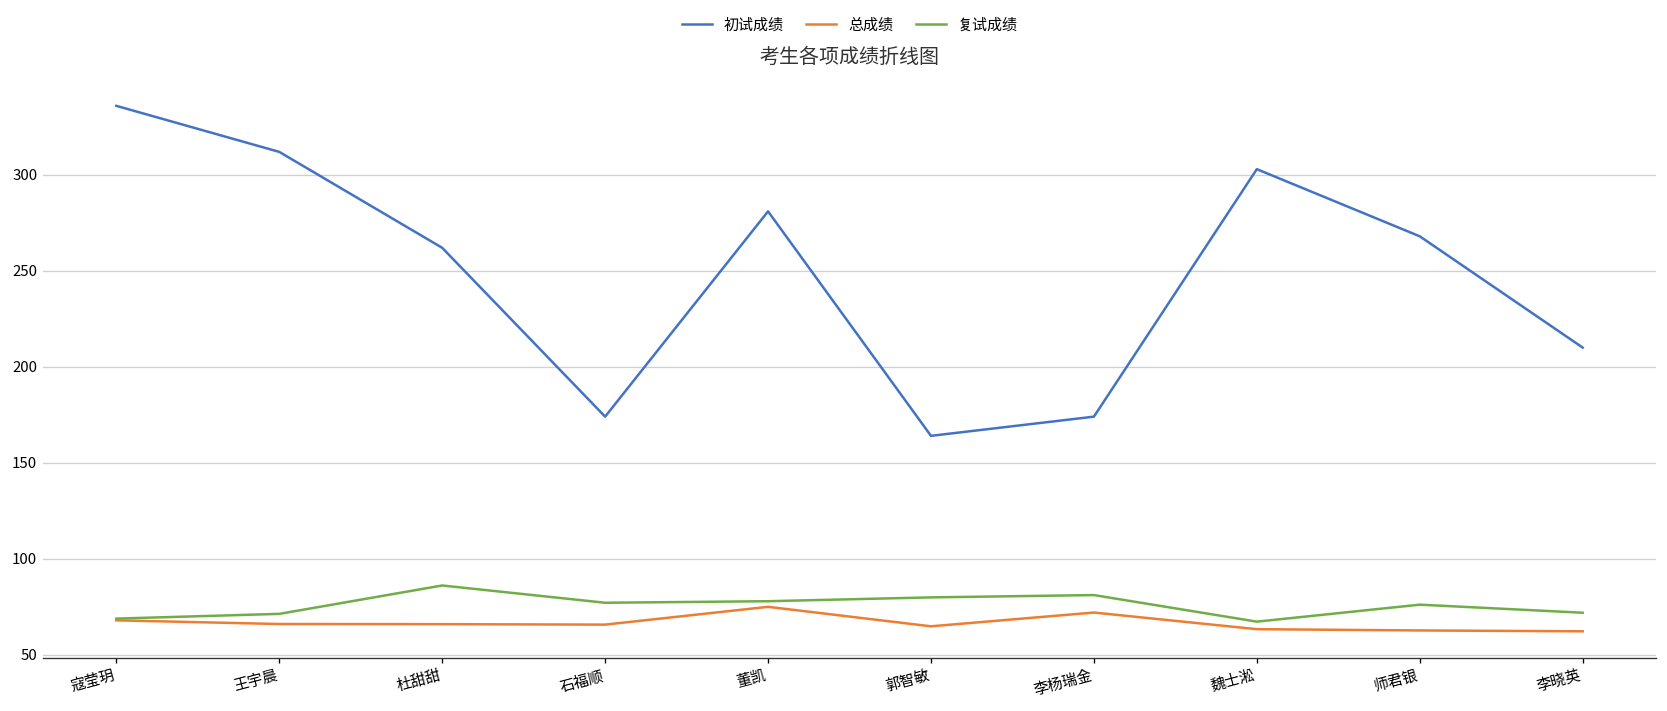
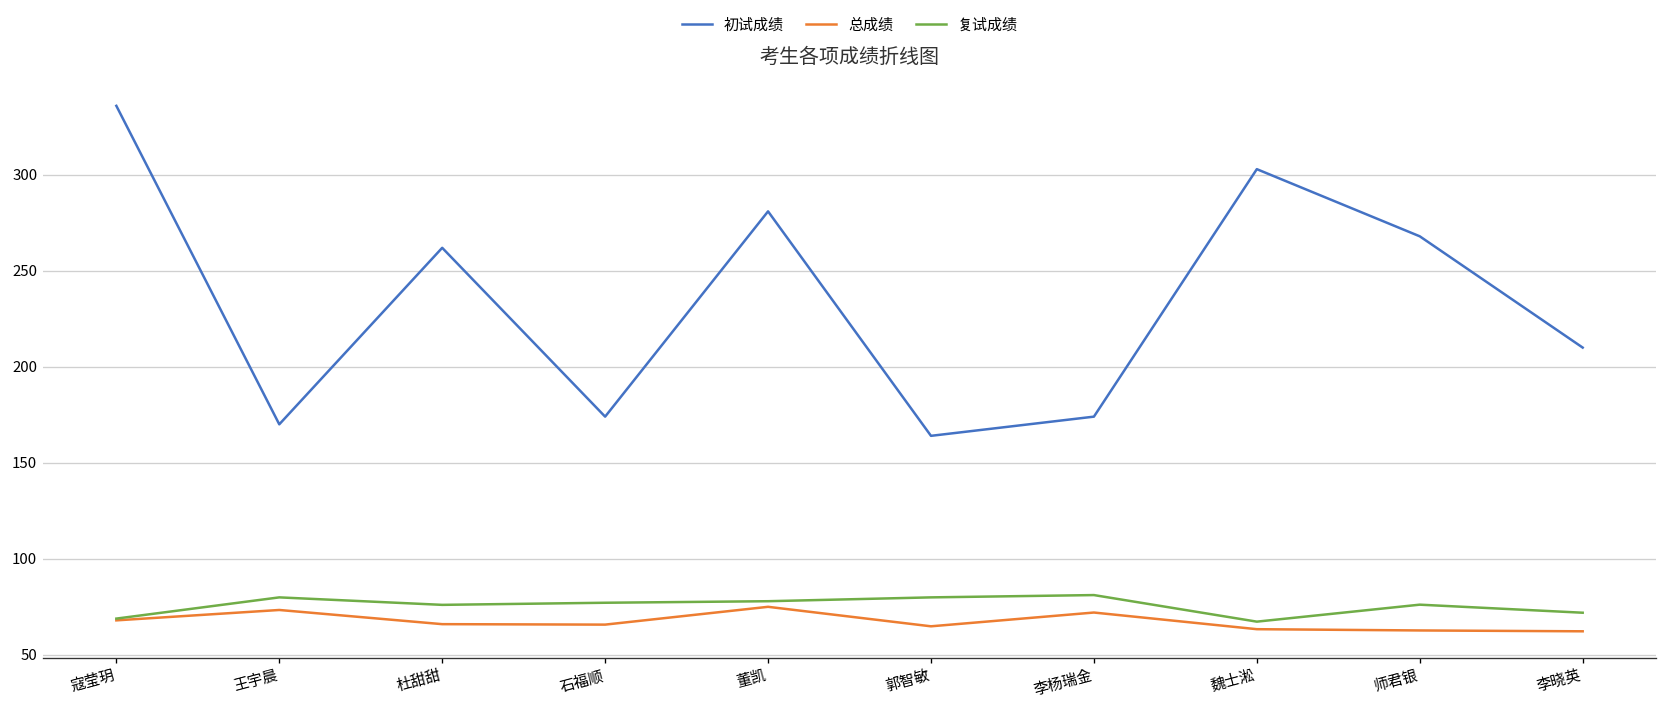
  {
    "初试成绩": {
      "寇莹玥": 336,
-     "王宇晨": 312,
+     "王宇晨": 170,
      "杜甜甜": 262,
      "石福顺": 174,
      "董凯": 281,
      "郭智敏": 164,
      "李杨瑞金": 174,
      "魏士淞": 303,
      "师君银": 268,
      "李晓英": 210
    },
    "总成绩": {
-     "王宇晨": 66,
+     "王宇晨": 73,
      "杜甜甜": 66,
      "石福顺": 66,
      "董凯": 75,
      "郭智敏": 65,
      "李杨瑞金": 72,
      "魏士淞": 63,
      "师君银": 63,
      "李晓英": 62
    },
    "复试成绩": {
-     "王宇晨": 71,
-     "杜甜甜": 86,
+     "王宇晨": 80,
+     "杜甜甜": 76,
      "石福顺": 77,
      "董凯": 78,
      "郭智敏": 80,
      "李杨瑞金": 81,
      "魏士淞": 67,
      "师君银": 76,
      "李晓英": 72
    }
  }
